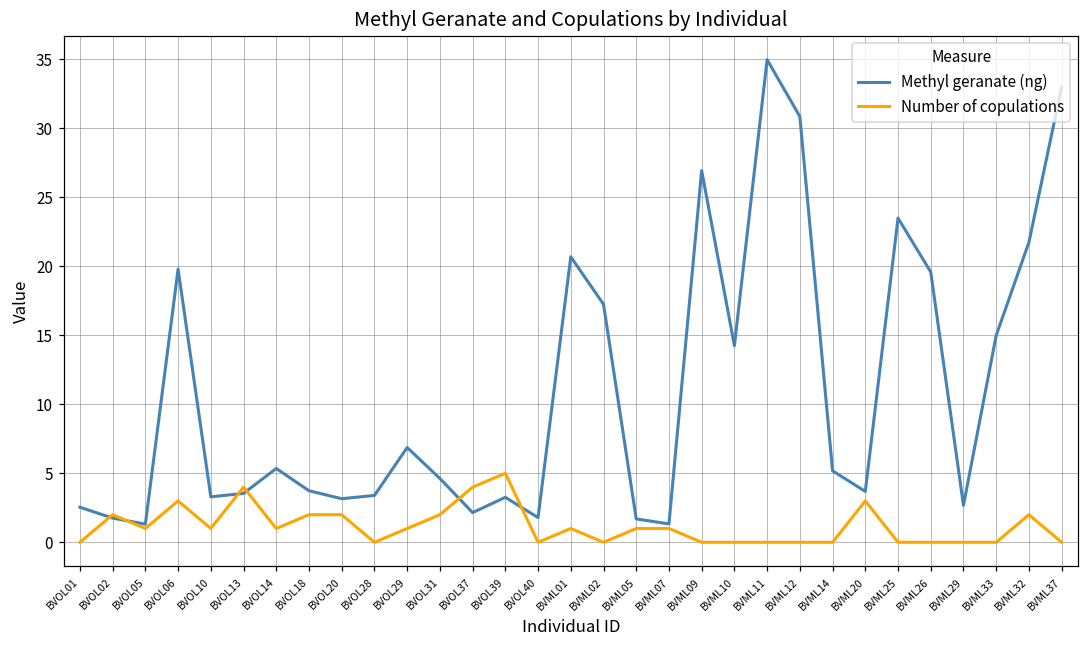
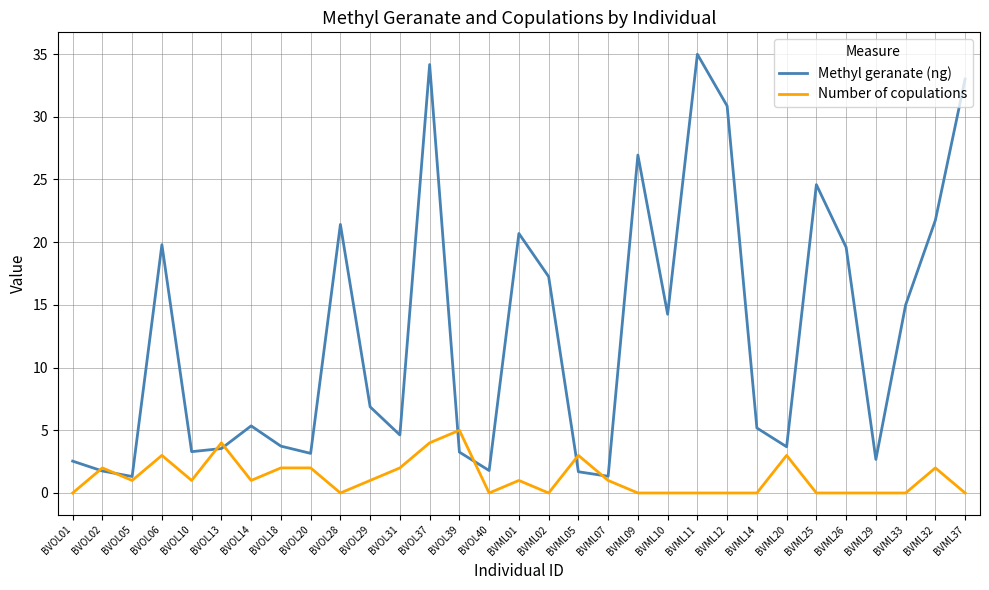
  {
    "Methyl geranate (ng)": {
      "BVOL01": 2.5,
      "BVOL02": 1.8,
      "BVOL05": 1.3,
      "BVOL06": 19.8,
      "BVOL10": 3.3,
      "BVOL13": 3.5,
      "BVOL14": 5.4,
      "BVOL18": 3.7,
      "BVOL20": 3.2,
-     "BVOL28": 3.4,
+     "BVOL28": 21.4,
      "BVOL29": 6.9,
      "BVOL31": 4.6,
-     "BVOL37": 2.2,
+     "BVOL37": 34.2,
      "BVOL39": 3.3,
      "BVOL40": 1.8,
      "BVML01": 20.7,
      "BVML02": 17.3,
      "BVML05": 1.7,
      "BVML07": 1.3,
      "BVML09": 26.9,
      "BVML10": 14.3,
      "BVML11": 35.0,
      "BVML12": 30.9,
      "BVML14": 5.2,
      "BVML20": 3.7,
-     "BVML25": 23.5,
+     "BVML25": 24.6,
      "BVML26": 19.6,
      "BVML29": 2.7,
      "BVML33": 15.0,
      "BVML32": 21.7
    },
    "Number of copulations": {
      "BVOL01": 0,
      "BVOL02": 2,
      "BVOL05": 1,
      "BVOL06": 3,
      "BVOL10": 1,
      "BVOL13": 4,
      "BVOL14": 1,
      "BVOL18": 2,
      "BVOL20": 2,
      "BVOL28": 0,
      "BVOL29": 1,
      "BVOL31": 2,
      "BVOL37": 4,
      "BVOL39": 5,
      "BVOL40": 0,
      "BVML01": 1,
      "BVML02": 0,
-     "BVML05": 1,
+     "BVML05": 3,
      "BVML07": 1,
      "BVML09": 0,
      "BVML10": 0,
      "BVML11": 0,
      "BVML12": 0,
      "BVML14": 0,
      "BVML20": 3,
      "BVML25": 0,
      "BVML26": 0,
      "BVML29": 0,
      "BVML33": 0,
      "BVML32": 2,
      "BVML37": 0
    }
  }
